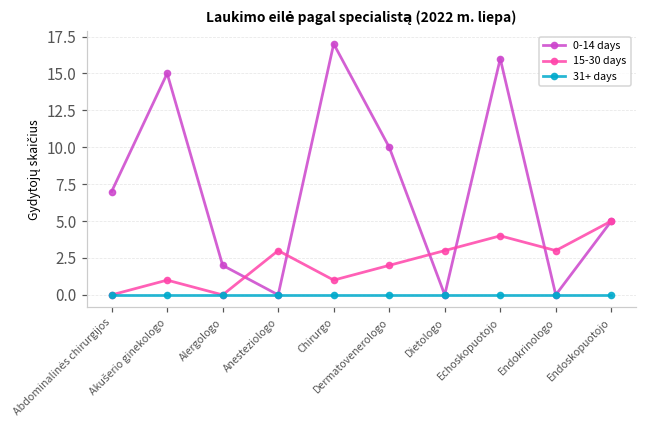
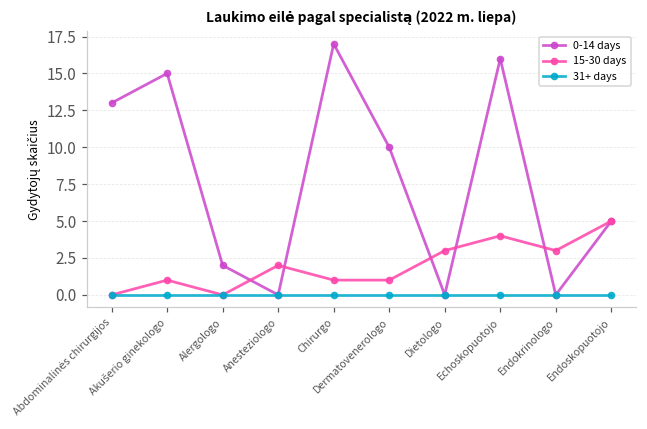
  {
    "0-14 days": {
-     "Abdominalinės chirurgijos": 7,
+     "Abdominalinės chirurgijos": 13,
      "Akušerio ginekologo": 15,
      "Alergologo": 2,
      "Chirurgo": 17,
      "Dermatovenerologo": 10,
      "Echoskopuotojo": 16
    },
    "15-30 days": {
      "Akušerio ginekologo": 1,
-     "Anesteziologo": 3,
+     "Anesteziologo": 2,
      "Chirurgo": 1,
-     "Dermatovenerologo": 2,
+     "Dermatovenerologo": 1,
      "Dietologo": 3,
      "Echoskopuotojo": 4,
      "Endokrinologo": 3
    },
    "31+ days": {
      "Akušerio ginekologo": 0,
      "Chirurgo": 0,
      "Dermatovenerologo": 0,
      "Echoskopuotojo": 0,
      "Endoskopuotojo": 0
    }
  }
